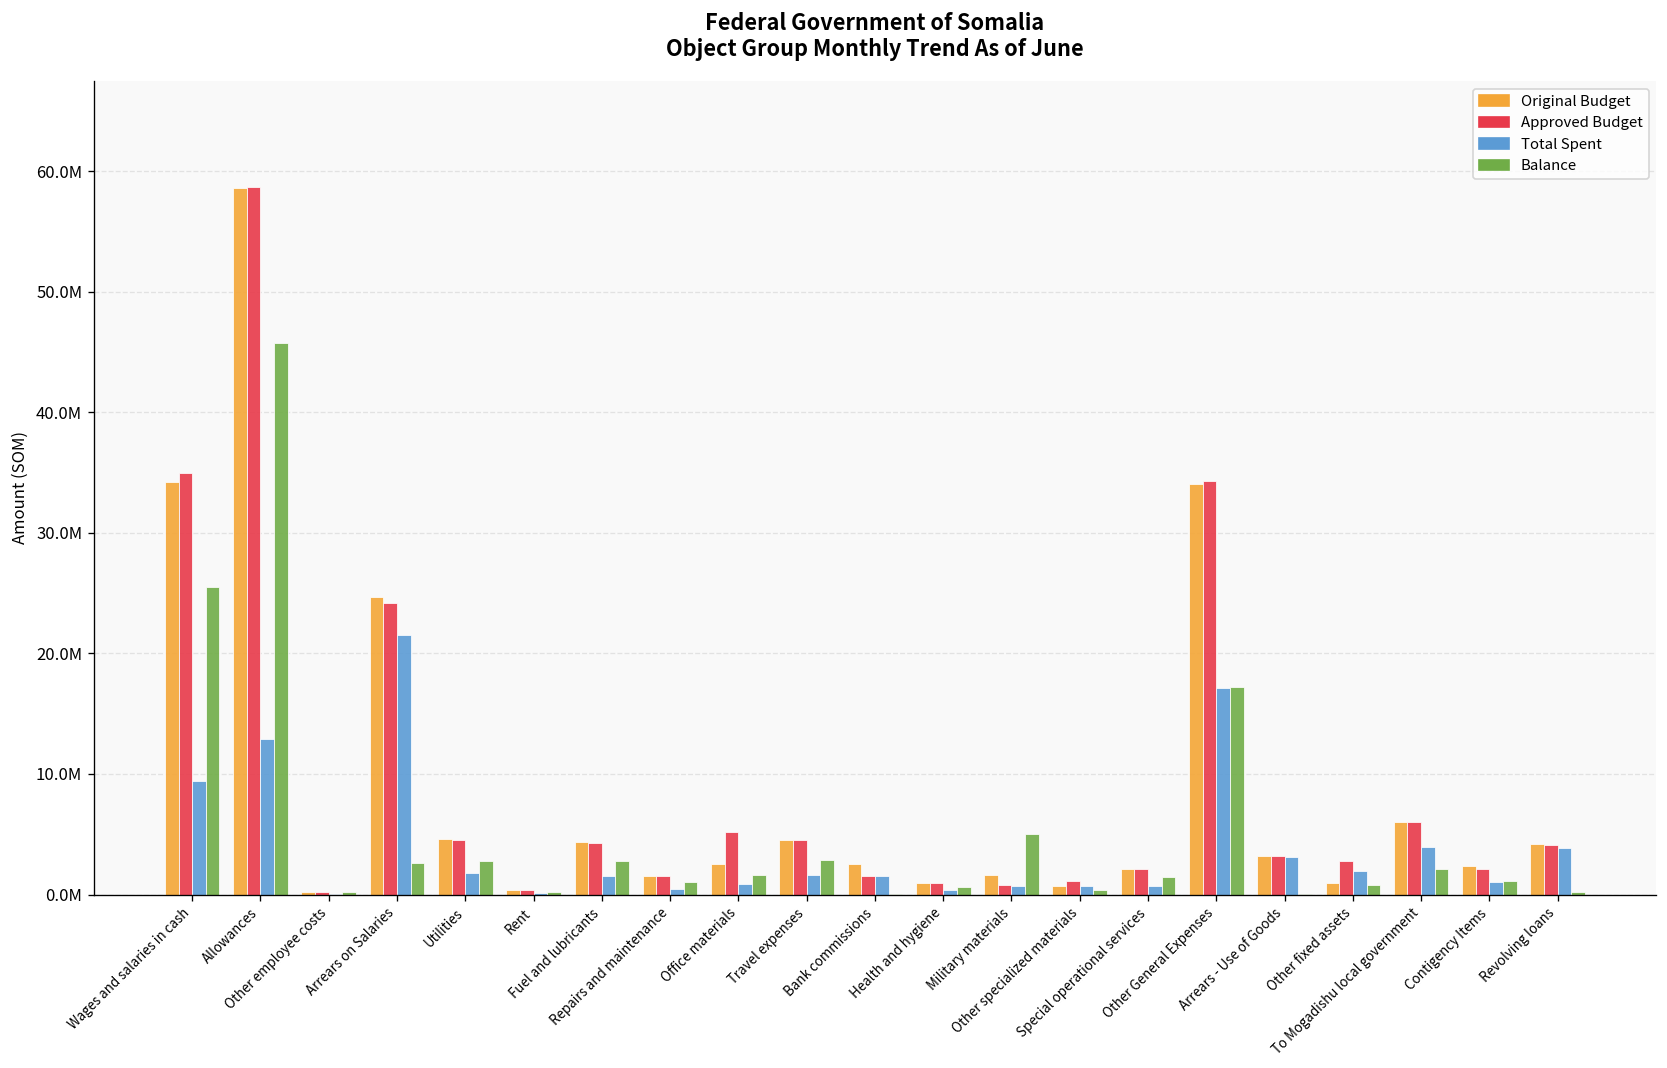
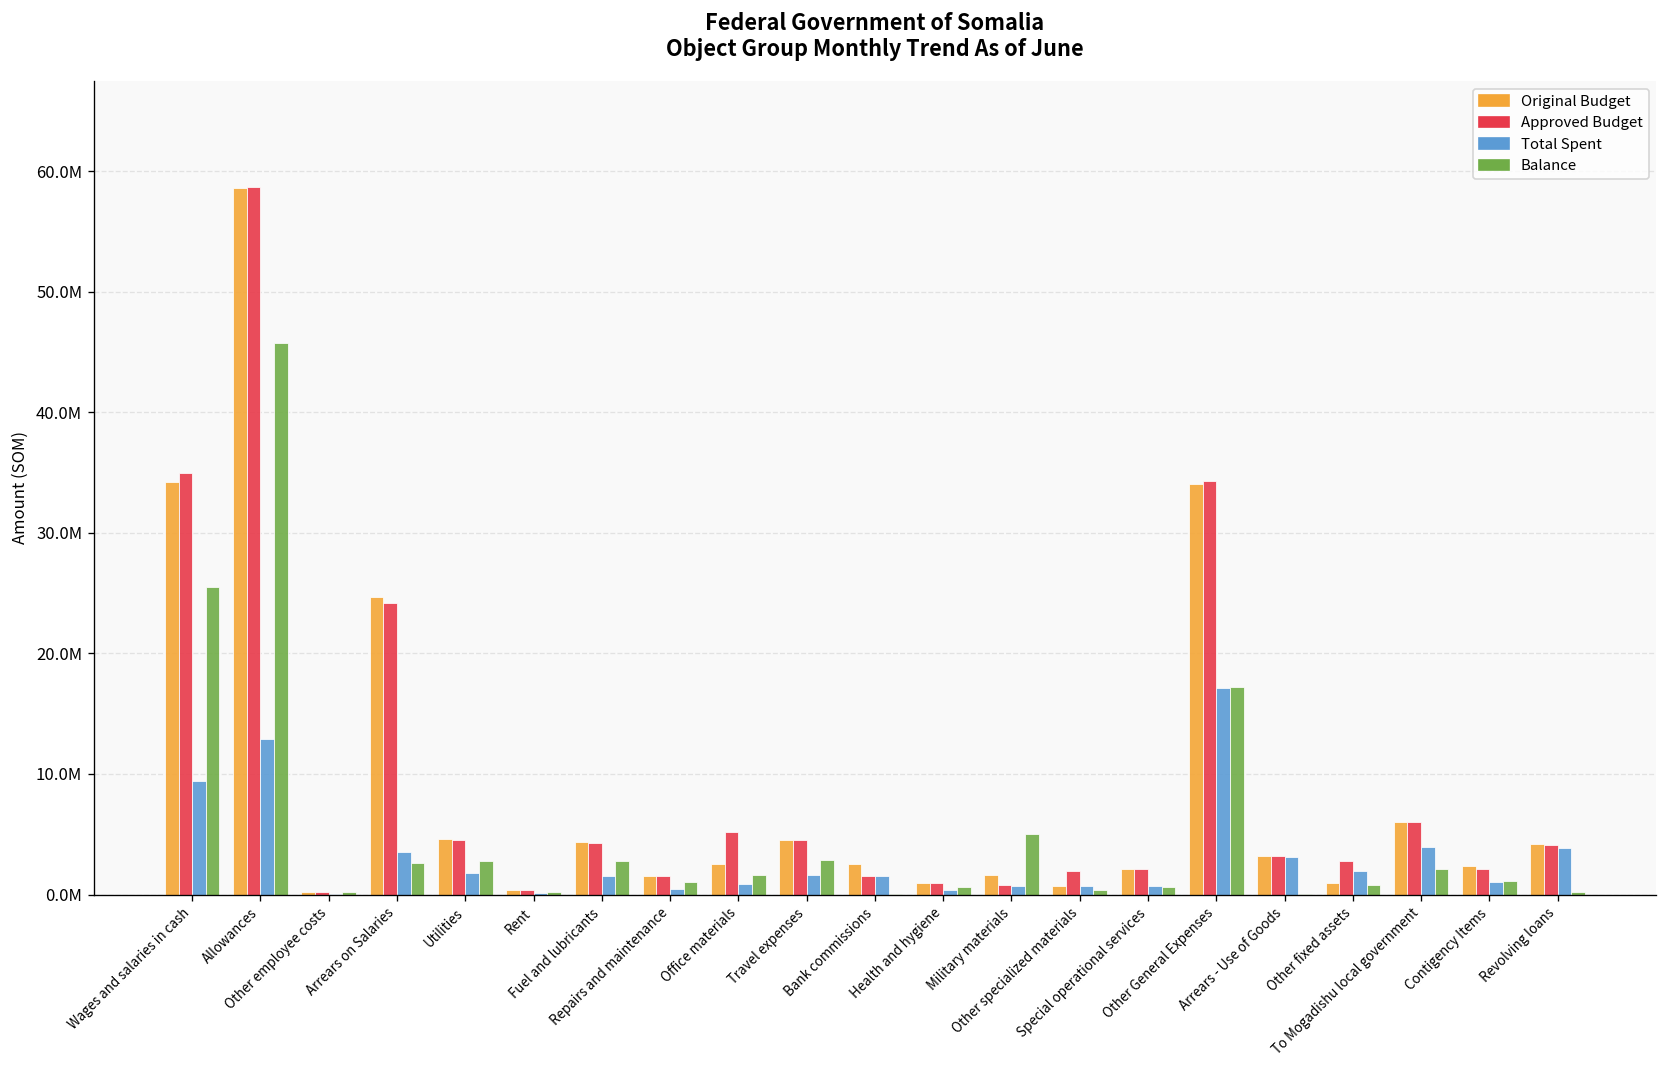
  {
    "Original Budget": {
      "Wages and salaries in cash": 34200000,
      "Allowances": 58600000,
      "Arrears on Salaries": 24700000,
      "Utilities": 4600000,
      "Rent": 400000,
      "Fuel and lubricants": 4300000,
      "Repairs and maintenance": 1600000,
      "Office materials": 2500000,
      "Travel expenses": 4500000,
      "Bank commissions": 2500000,
      "Health and hygiene": 1000000,
      "Military materials": 1600000,
      "Other specialized materials": 700000,
      "Special operational services": 2100000,
      "Other General Expenses": 34000000,
      "Arrears - Use of Goods": 3200000,
      "Other fixed assets": 1000000,
      "To Mogadishu local government": 6100000,
      "Contigency Items": 2400000,
      "Revolving loans": 4200000
    },
    "Approved Budget": {
      "Wages and salaries in cash": 34900000,
      "Allowances": 58600000,
      "Arrears on Salaries": 24200000,
      "Utilities": 4600000,
      "Rent": 400000,
      "Fuel and lubricants": 4300000,
      "Repairs and maintenance": 1600000,
      "Office materials": 5200000,
      "Travel expenses": 4500000,
      "Bank commissions": 1600000,
      "Health and hygiene": 1000000,
      "Military materials": 800000,
-     "Other specialized materials": 1100000,
+     "Other specialized materials": 1900000,
      "Special operational services": 2100000,
      "Other General Expenses": 34300000,
      "Arrears - Use of Goods": 3200000,
      "Other fixed assets": 2800000,
      "To Mogadishu local government": 6100000,
      "Contigency Items": 2100000,
      "Revolving loans": 4100000
    },
    "Total Spent": {
      "Wages and salaries in cash": 9400000,
      "Allowances": 12900000,
-     "Arrears on Salaries": 21500000,
+     "Arrears on Salaries": 3600000,
      "Utilities": 1800000,
      "Fuel and lubricants": 1500000,
      "Repairs and maintenance": 500000,
      "Office materials": 900000,
      "Travel expenses": 1600000,
      "Bank commissions": 1500000,
      "Health and hygiene": 300000,
      "Military materials": 700000,
      "Other specialized materials": 700000,
      "Special operational services": 700000,
      "Other General Expenses": 17100000,
      "Arrears - Use of Goods": 3100000,
      "Other fixed assets": 2000000,
      "To Mogadishu local government": 3900000,
      "Contigency Items": 1000000,
      "Revolving loans": 3900000
    },
    "Balance": {
      "Wages and salaries in cash": 25500000,
      "Allowances": 45800000,
      "Arrears on Salaries": 2600000,
      "Utilities": 2800000,
      "Fuel and lubricants": 2800000,
      "Repairs and maintenance": 1100000,
      "Office materials": 1600000,
      "Travel expenses": 2900000,
      "Health and hygiene": 600000,
      "Military materials": 5000000,
      "Other specialized materials": 400000,
-     "Special operational services": 1400000,
+     "Special operational services": 600000,
      "Other General Expenses": 17200000,
      "Other fixed assets": 800000,
      "To Mogadishu local government": 2100000,
      "Contigency Items": 1100000
    }
  }
